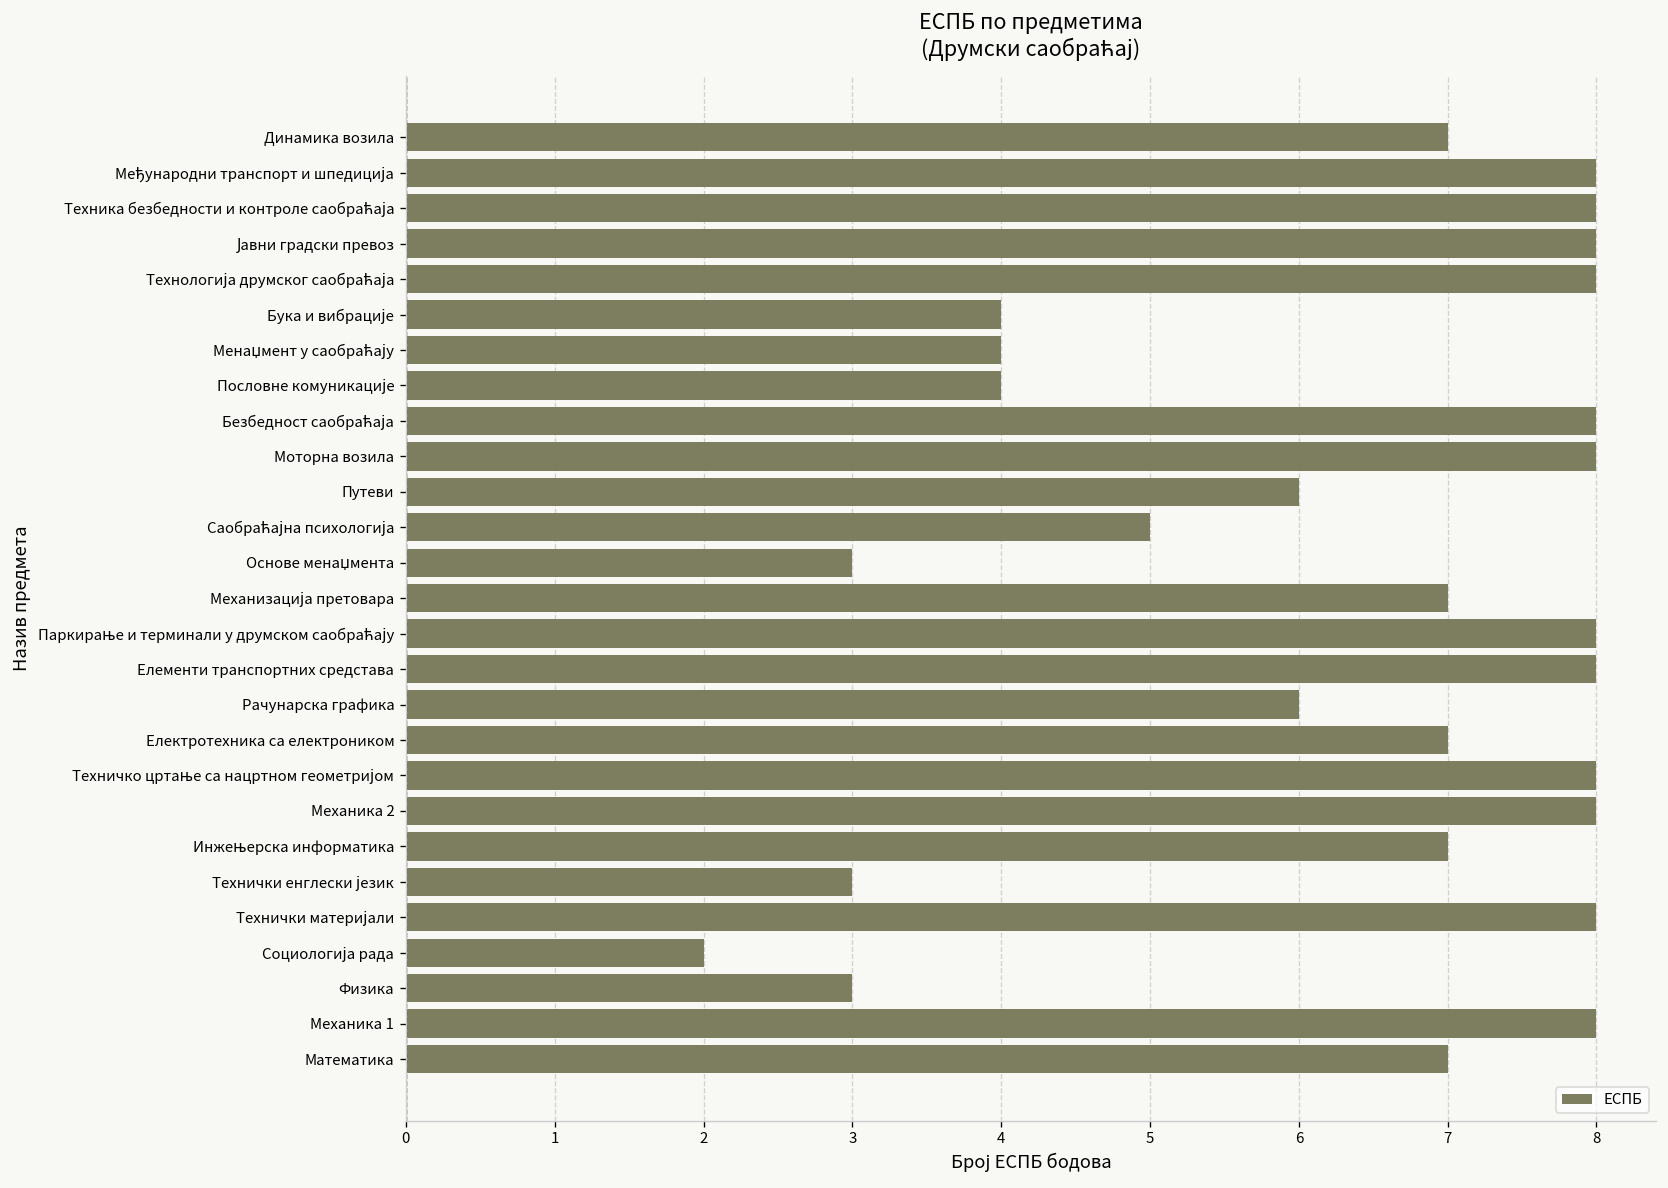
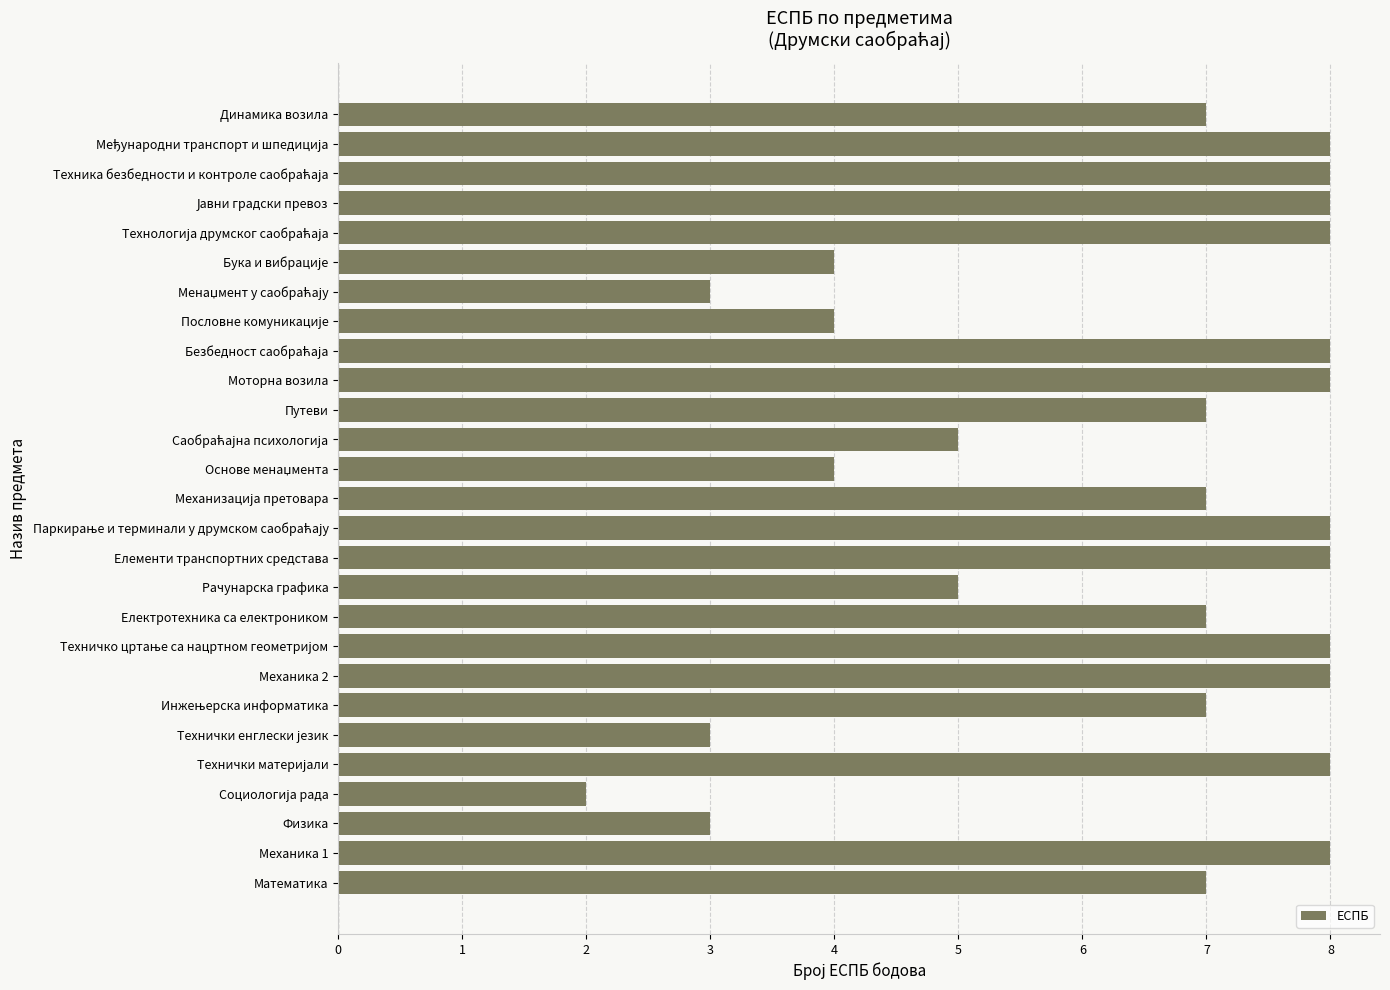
  {
    "Динамика возила": 7,
    "Међународни транспорт и шпедиција": 8,
    "Техника безбедности и контроле саобраћаја": 8,
    "Јавни градски превоз": 8,
    "Технологија друмског саобраћаја": 8,
    "Бука и вибрације": 4,
-   "Менаџмент у саобраћају": 4,
+   "Менаџмент у саобраћају": 3,
    "Пословне комуникације": 4,
    "Безбедност саобраћаја": 8,
    "Моторна возила": 8,
-   "Путеви": 6,
+   "Путеви": 7,
    "Саобраћајна психологија": 5,
-   "Основе менаџмента": 3,
+   "Основе менаџмента": 4,
    "Механизација претовара": 7,
    "Паркирање и терминали у друмском саобраћају": 8,
    "Елементи транспортних средстава": 8,
-   "Рачунарска графика": 6,
+   "Рачунарска графика": 5,
    "Електротехника са електроником": 7,
    "Техничко цртање са нацртном геометријом": 8,
    "Механика 2": 8,
    "Инжењерска информатика": 7,
    "Технички енглески језик": 3,
    "Технички материјали": 8,
    "Социологија рада": 2,
    "Физика": 3,
    "Механика 1": 8,
    "Математика": 7
  }
